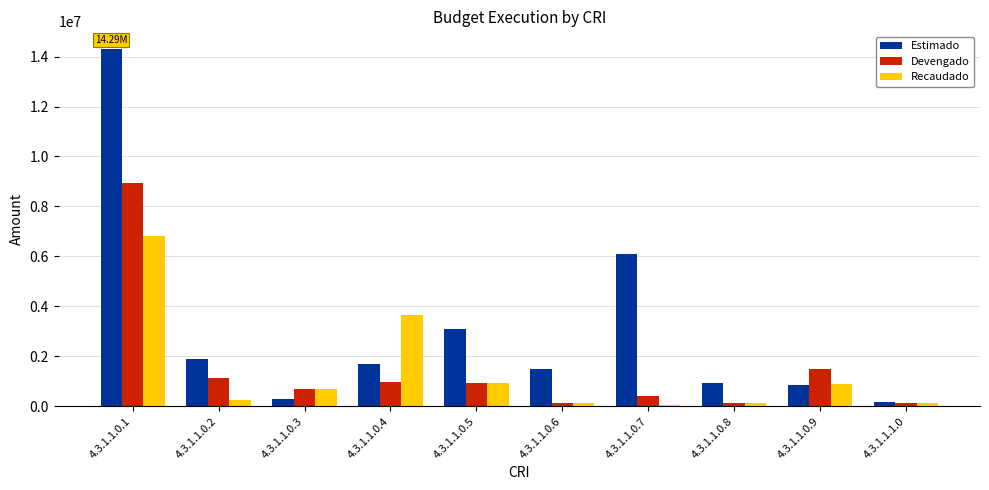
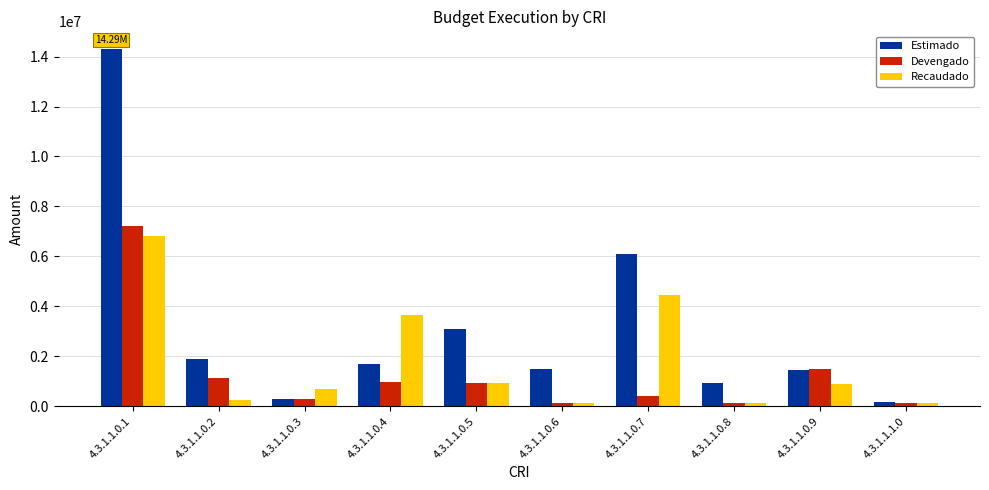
  {
    "Estimado": {
      "4.3.1.1.0.2": 1900000,
      "4.3.1.1.0.3": 300000,
      "4.3.1.1.0.4": 1700000,
      "4.3.1.1.0.5": 3100000,
      "4.3.1.1.0.6": 1500000,
      "4.3.1.1.0.7": 6100000,
      "4.3.1.1.0.8": 900000,
-     "4.3.1.1.0.9": 800000,
+     "4.3.1.1.0.9": 1400000,
      "4.3.1.1.1.0": 200000
    },
    "Devengado": {
-     "4.3.1.1.0.1": 8900000,
+     "4.3.1.1.0.1": 7200000,
      "4.3.1.1.0.2": 1100000,
-     "4.3.1.1.0.3": 700000,
+     "4.3.1.1.0.3": 300000,
      "4.3.1.1.0.4": 1000000,
      "4.3.1.1.0.5": 900000,
      "4.3.1.1.0.6": 100000,
      "4.3.1.1.0.7": 400000,
      "4.3.1.1.0.8": 100000,
      "4.3.1.1.0.9": 1500000,
      "4.3.1.1.1.0": 100000
    },
    "Recaudado": {
      "4.3.1.1.0.1": 6800000,
      "4.3.1.1.0.2": 300000,
      "4.3.1.1.0.3": 700000,
      "4.3.1.1.0.4": 3700000,
      "4.3.1.1.0.5": 900000,
      "4.3.1.1.0.6": 100000,
-     "4.3.1.1.0.7": 100000,
+     "4.3.1.1.0.7": 4500000,
      "4.3.1.1.0.8": 100000,
      "4.3.1.1.0.9": 900000,
      "4.3.1.1.1.0": 100000
    }
  }
